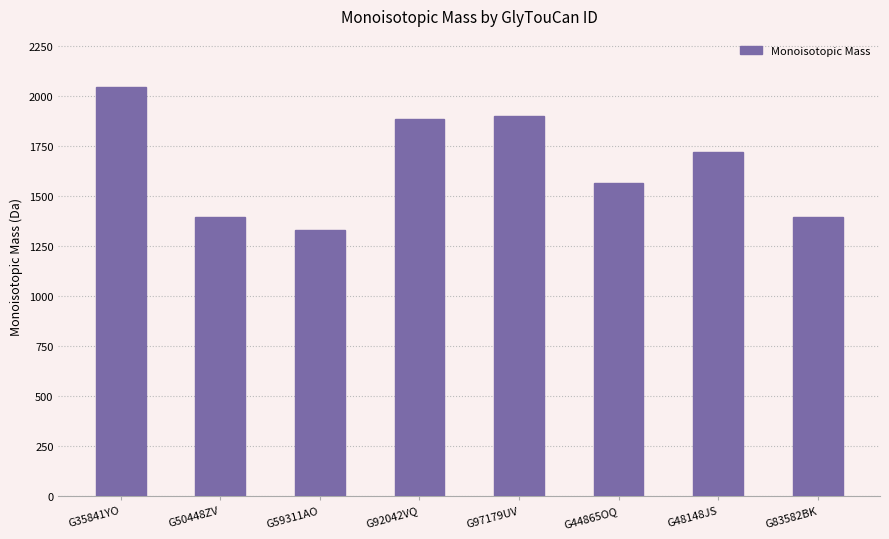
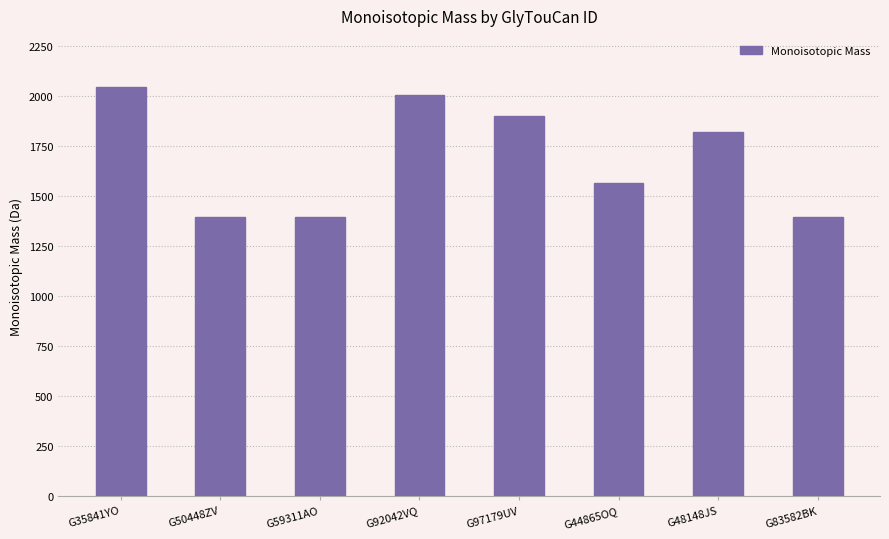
  {
    "G35841YO": 2040,
    "G50448ZV": 1400,
-   "G59311AO": 1330,
-   "G92042VQ": 1880,
+   "G59311AO": 1400,
+   "G92042VQ": 2000,
    "G97179UV": 1900,
    "G44865OQ": 1570,
-   "G48148JS": 1720,
+   "G48148JS": 1820,
    "G83582BK": 1400
  }
